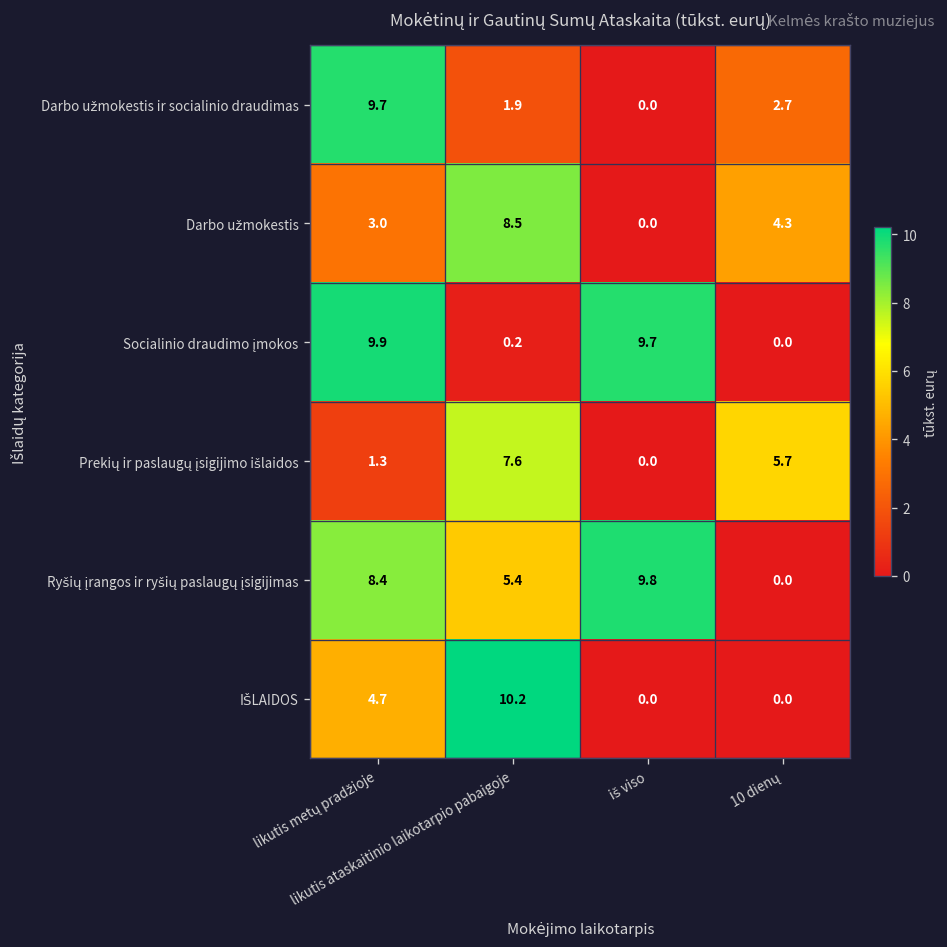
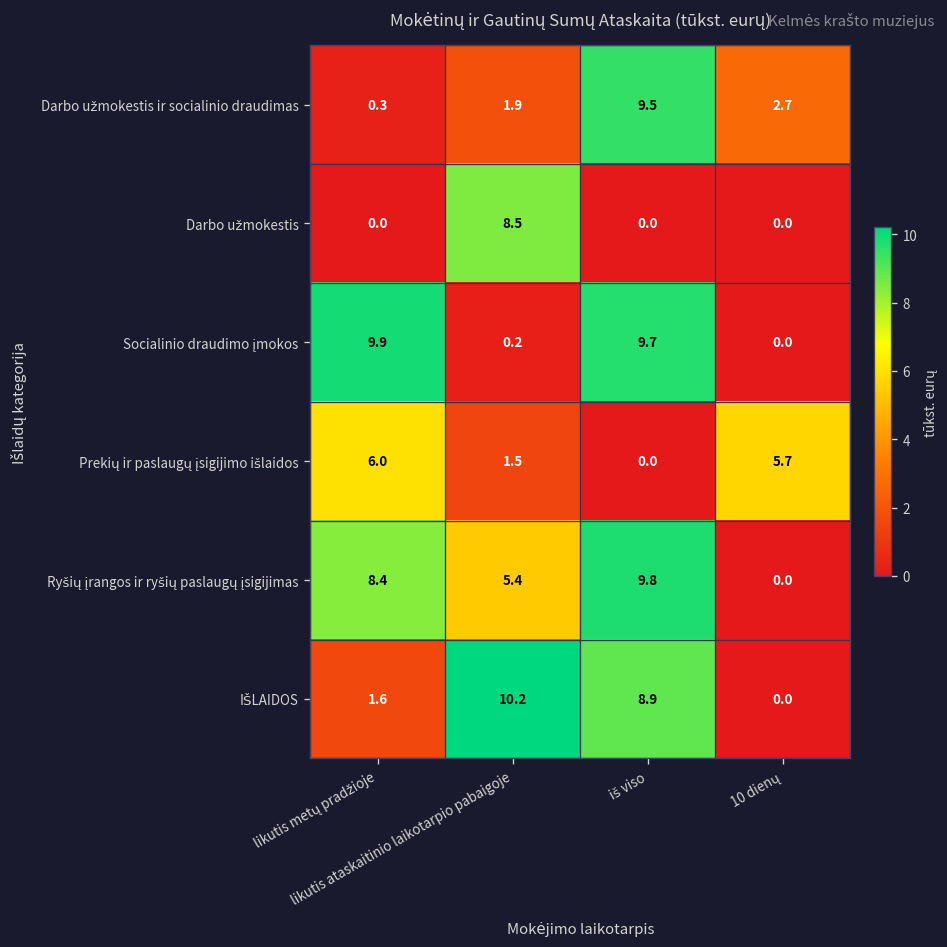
  {
    "Darbo užmokestis ir socialinio draudimas": {
-     "likutis metų pradžioje": 9.7,
+     "likutis metų pradžioje": 0.3,
      "likutis ataskaitinio laikotarpio pabaigoje": 1.9,
-     "iš viso": 0.0,
+     "iš viso": 9.5,
      "10 dienų": 2.7
    },
    "Darbo užmokestis": {
-     "likutis metų pradžioje": 3.0,
+     "likutis metų pradžioje": 0.0,
      "likutis ataskaitinio laikotarpio pabaigoje": 8.5,
      "iš viso": 0.0,
-     "10 dienų": 4.3
+     "10 dienų": 0.0
    },
    "Socialinio draudimo įmokos": {
      "likutis metų pradžioje": 9.9,
      "likutis ataskaitinio laikotarpio pabaigoje": 0.2,
      "iš viso": 9.7,
      "10 dienų": 0.0
    },
    "Prekių ir paslaugų įsigijimo išlaidos": {
-     "likutis metų pradžioje": 1.3,
-     "likutis ataskaitinio laikotarpio pabaigoje": 7.6,
+     "likutis metų pradžioje": 6.0,
+     "likutis ataskaitinio laikotarpio pabaigoje": 1.5,
      "iš viso": 0.0,
      "10 dienų": 5.7
    },
    "Ryšių įrangos ir ryšių paslaugų įsigijimas": {
      "likutis metų pradžioje": 8.4,
      "likutis ataskaitinio laikotarpio pabaigoje": 5.4,
      "iš viso": 9.8,
      "10 dienų": 0.0
    },
    "IŠLAIDOS": {
-     "likutis metų pradžioje": 4.7,
+     "likutis metų pradžioje": 1.6,
      "likutis ataskaitinio laikotarpio pabaigoje": 10.2,
-     "iš viso": 0.0,
+     "iš viso": 8.9,
      "10 dienų": 0.0
    }
  }
